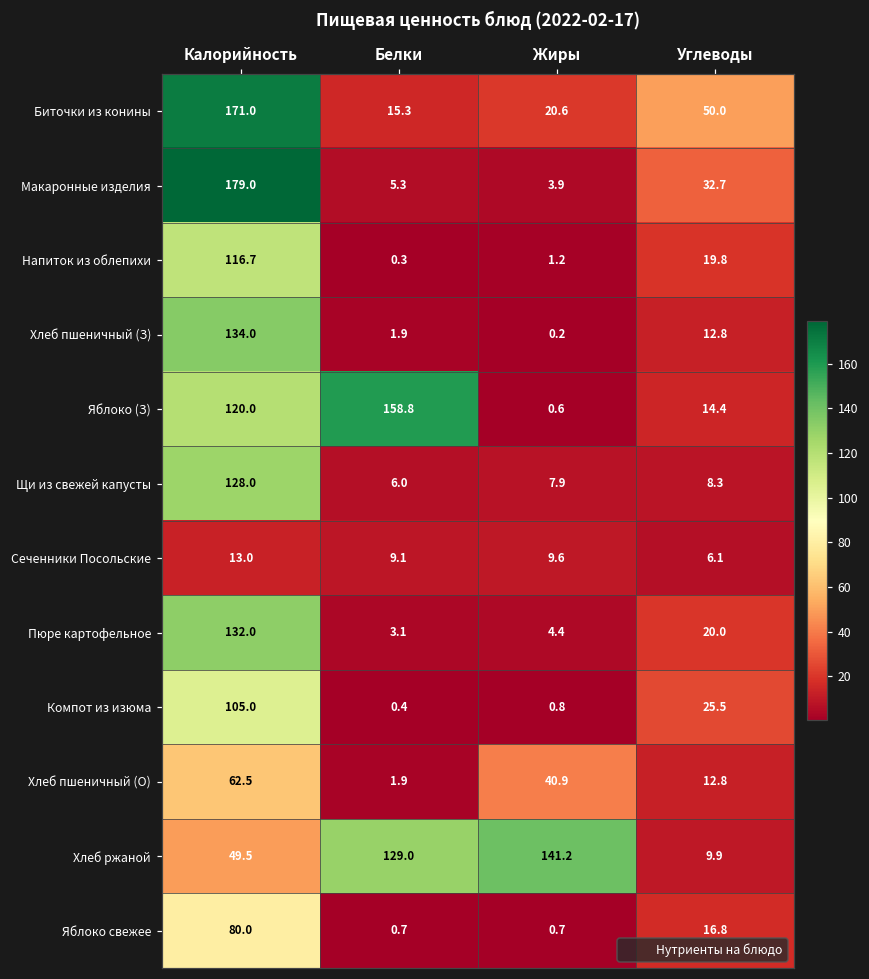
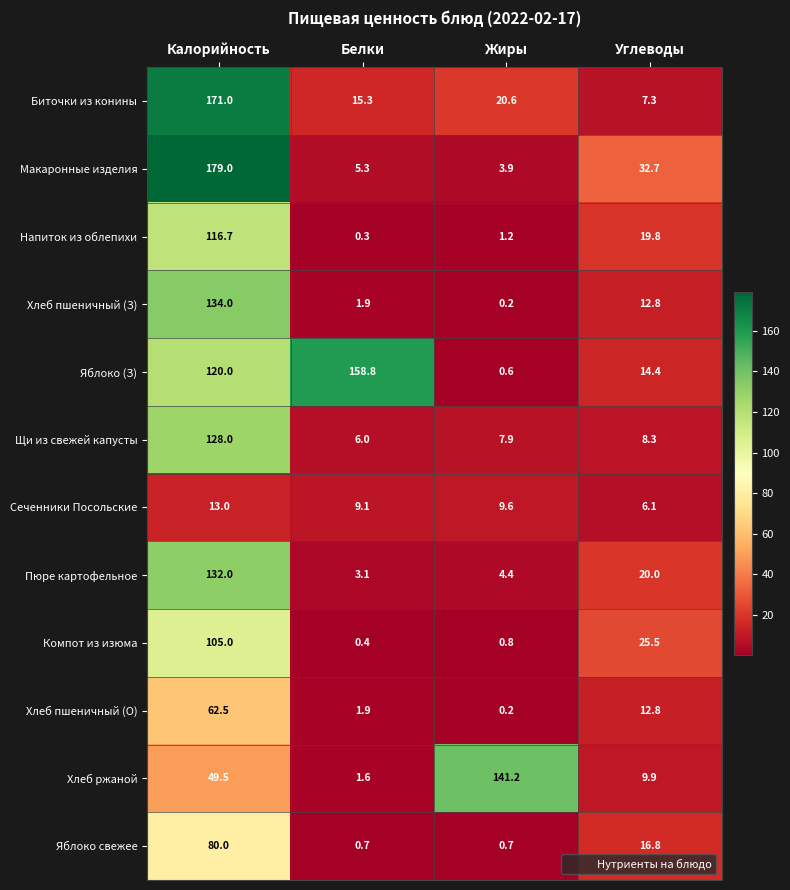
  {
    "Биточки из конины": {
      "Калорийность": 171.0,
      "Белки": 15.3,
      "Жиры": 20.6,
-     "Углеводы": 50.0
+     "Углеводы": 7.3
    },
    "Макаронные изделия": {
      "Калорийность": 179.0,
      "Белки": 5.3,
      "Жиры": 3.9,
      "Углеводы": 32.7
    },
    "Напиток из облепихи": {
      "Калорийность": 116.7,
      "Белки": 0.3,
      "Жиры": 1.2,
      "Углеводы": 19.8
    },
    "Хлеб пшеничный (З)": {
      "Калорийность": 134.0,
      "Белки": 1.9,
      "Жиры": 0.2,
      "Углеводы": 12.8
    },
    "Яблоко (З)": {
      "Калорийность": 120.0,
      "Белки": 158.8,
      "Жиры": 0.6,
      "Углеводы": 14.4
    },
    "Щи из свежей капусты": {
      "Калорийность": 128.0,
      "Белки": 6.0,
      "Жиры": 7.9,
      "Углеводы": 8.3
    },
    "Сеченники Посольские": {
      "Калорийность": 13.0,
      "Белки": 9.1,
      "Жиры": 9.6,
      "Углеводы": 6.1
    },
    "Пюре картофельное": {
      "Калорийность": 132.0,
      "Белки": 3.1,
      "Жиры": 4.4,
      "Углеводы": 20.0
    },
    "Компот из изюма": {
      "Калорийность": 105.0,
      "Белки": 0.4,
      "Жиры": 0.8,
      "Углеводы": 25.5
    },
    "Хлеб пшеничный (О)": {
      "Калорийность": 62.5,
      "Белки": 1.9,
-     "Жиры": 40.9,
+     "Жиры": 0.2,
      "Углеводы": 12.8
    },
    "Хлеб ржаной": {
      "Калорийность": 49.5,
-     "Белки": 129.0,
+     "Белки": 1.6,
      "Жиры": 141.2,
      "Углеводы": 9.9
    },
    "Яблоко свежее": {
      "Калорийность": 80.0,
      "Белки": 0.7,
      "Жиры": 0.7,
      "Углеводы": 16.8
    }
  }
